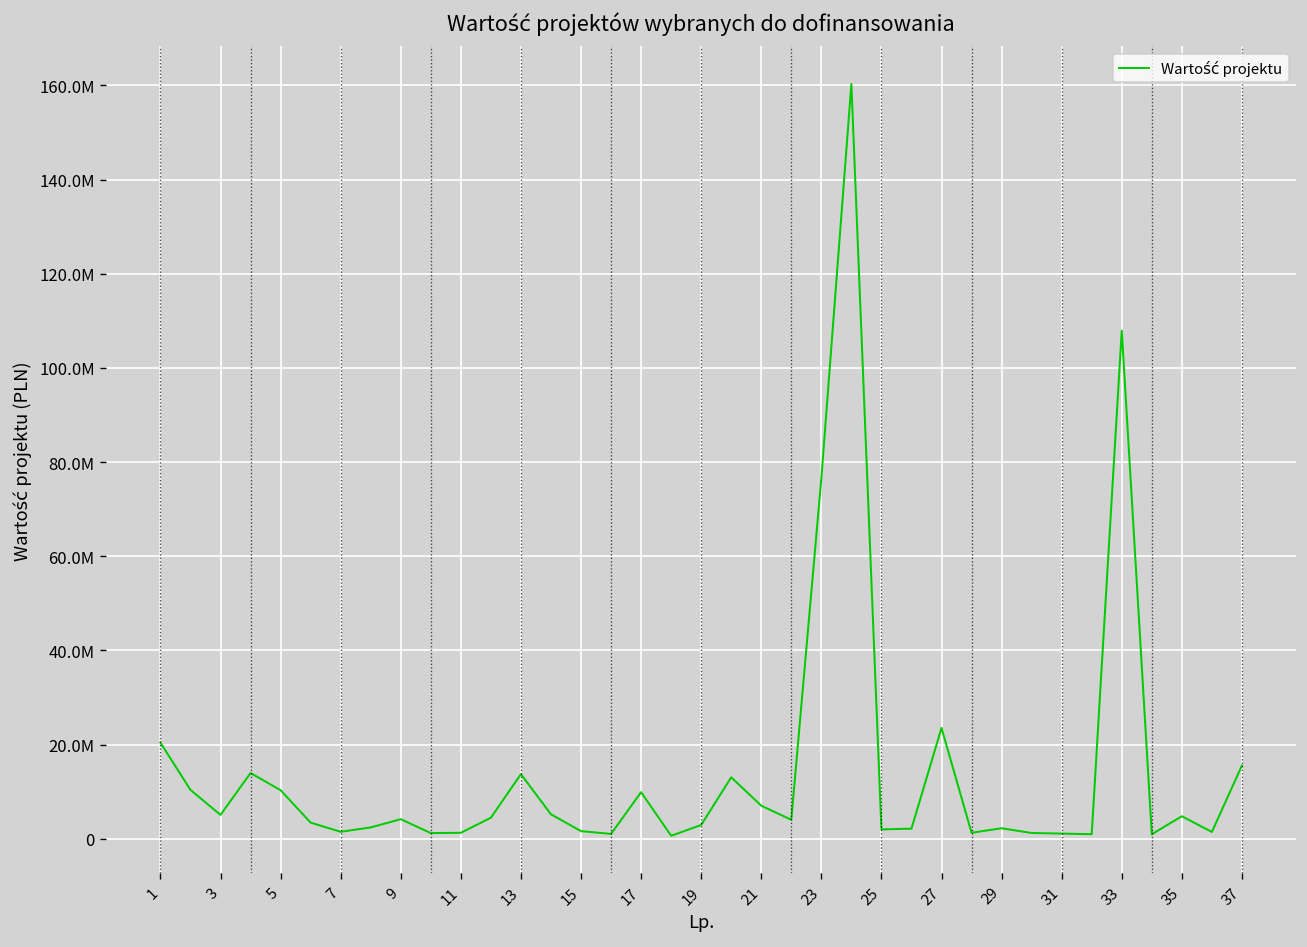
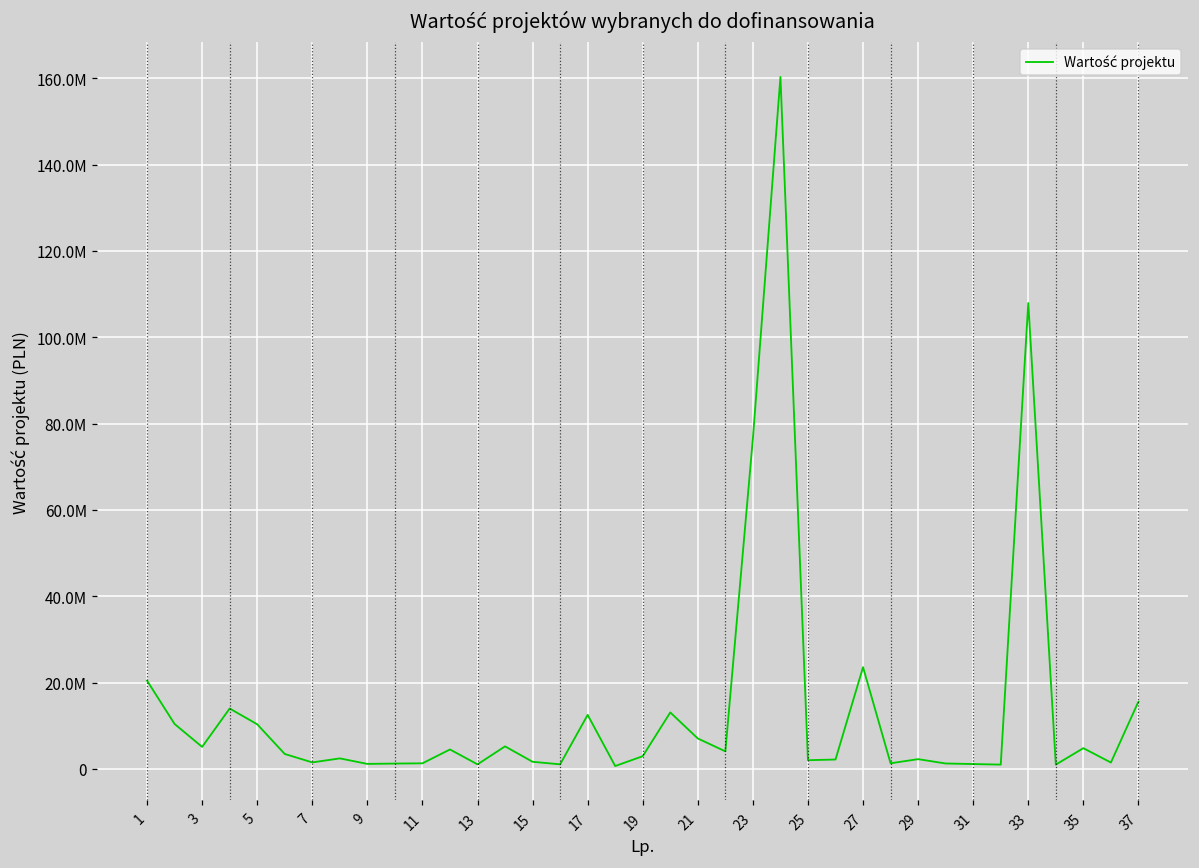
  {
    "1": 20000000,
    "3": 5000000,
    "5": 10000000,
    "7": 1000000,
-   "9": 4000000,
+   "9": 1000000,
    "11": 1000000,
-   "13": 14000000,
+   "13": 1000000,
    "15": 2000000,
-   "17": 10000000,
+   "17": 12000000,
    "19": 3000000,
    "21": 7000000,
    "23": 77000000,
    "25": 2000000,
    "27": 24000000,
    "29": 2000000,
    "31": 1000000,
    "33": 108000000,
    "35": 5000000,
    "37": 16000000
  }
